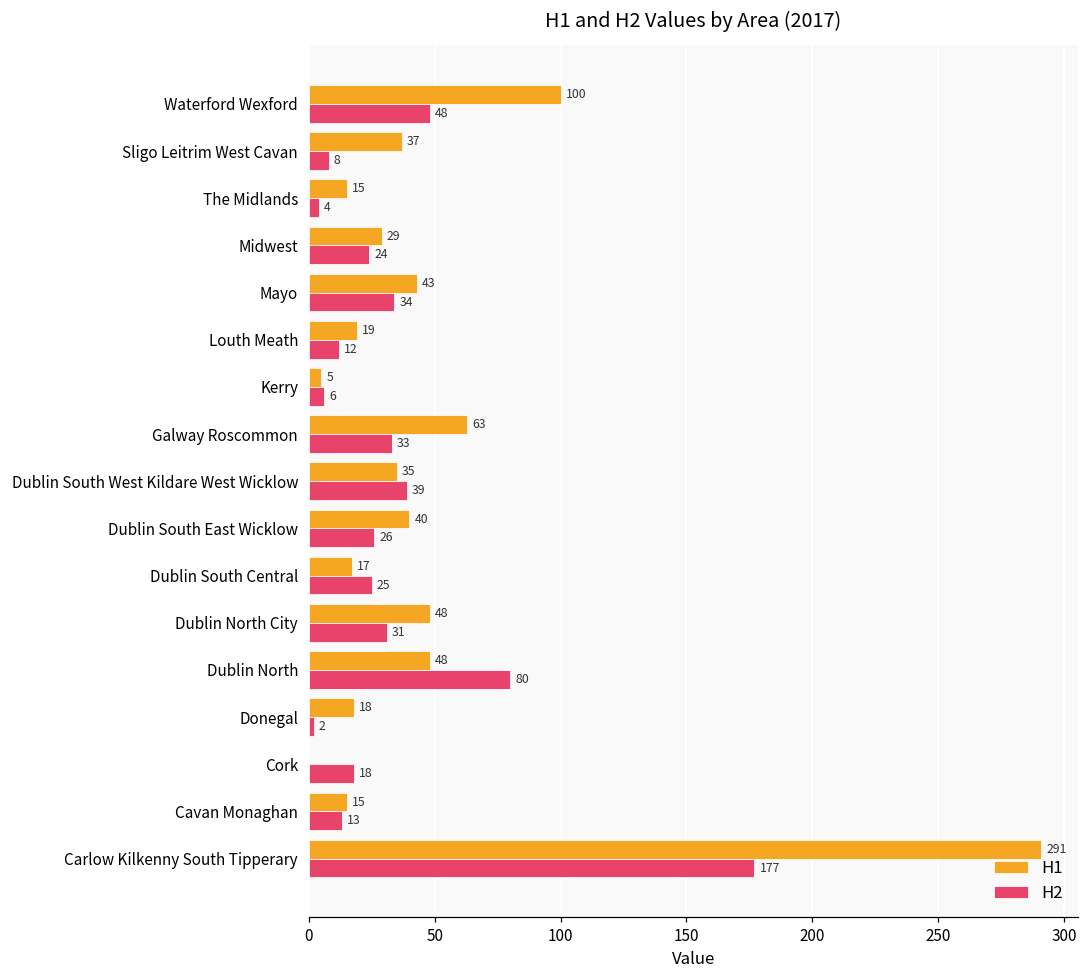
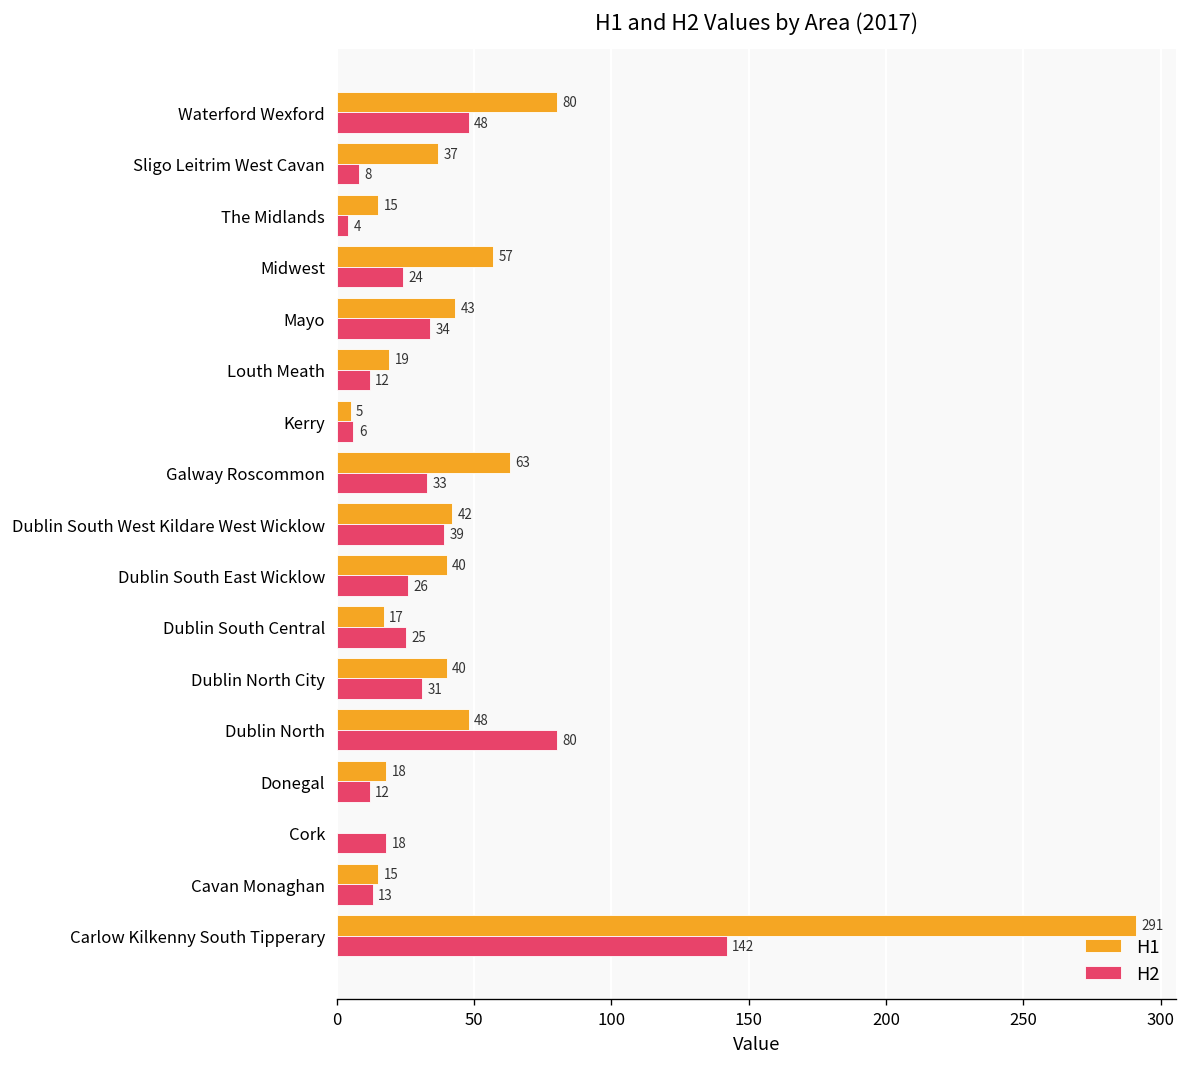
  {
    "H1": {
-     "Waterford Wexford": 100,
+     "Waterford Wexford": 80,
      "Sligo Leitrim West Cavan": 37,
      "The Midlands": 15,
-     "Midwest": 29,
+     "Midwest": 57,
      "Mayo": 43,
      "Louth Meath": 19,
      "Kerry": 5,
      "Galway Roscommon": 63,
-     "Dublin South West Kildare West Wicklow": 35,
+     "Dublin South West Kildare West Wicklow": 42,
      "Dublin South East Wicklow": 40,
      "Dublin South Central": 17,
-     "Dublin North City": 48,
+     "Dublin North City": 40,
      "Dublin North": 48,
      "Donegal": 18,
      "Cavan Monaghan": 15,
      "Carlow Kilkenny South Tipperary": 291
    },
    "H2": {
      "Waterford Wexford": 48,
      "Sligo Leitrim West Cavan": 8,
      "The Midlands": 4,
      "Midwest": 24,
      "Mayo": 34,
      "Louth Meath": 12,
      "Kerry": 6,
      "Galway Roscommon": 33,
      "Dublin South West Kildare West Wicklow": 39,
      "Dublin South East Wicklow": 26,
      "Dublin South Central": 25,
      "Dublin North City": 31,
      "Dublin North": 80,
-     "Donegal": 2,
+     "Donegal": 12,
      "Cork": 18,
      "Cavan Monaghan": 13,
-     "Carlow Kilkenny South Tipperary": 177
+     "Carlow Kilkenny South Tipperary": 142
    }
  }
